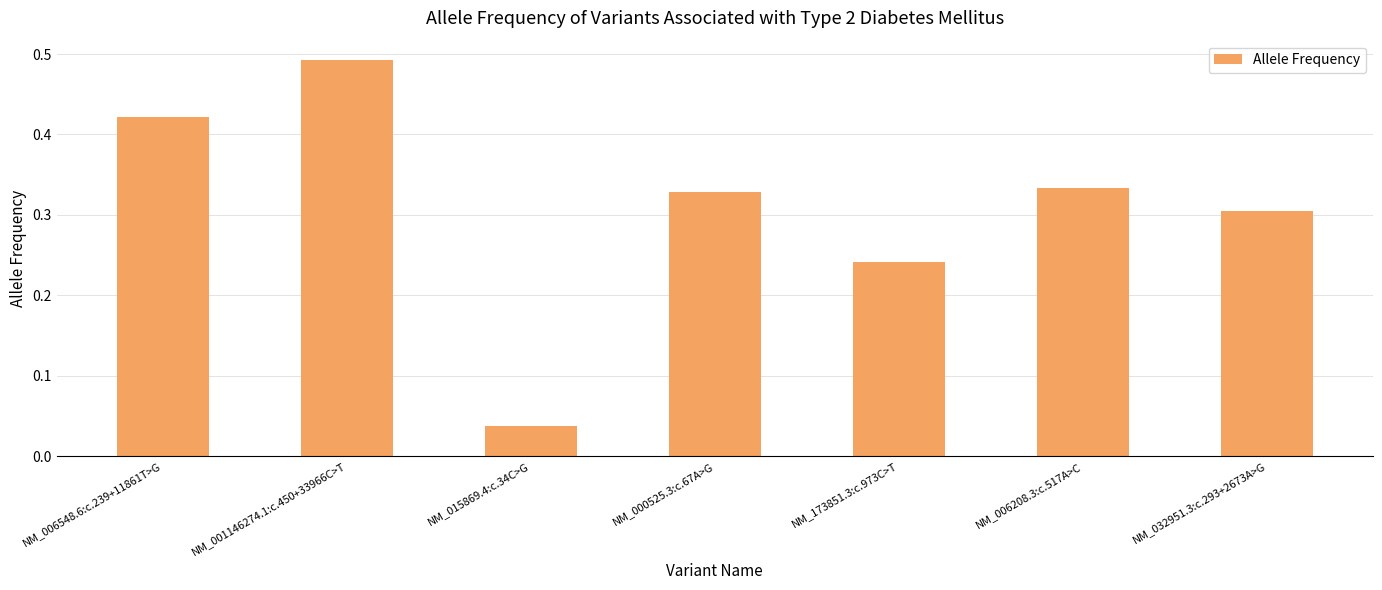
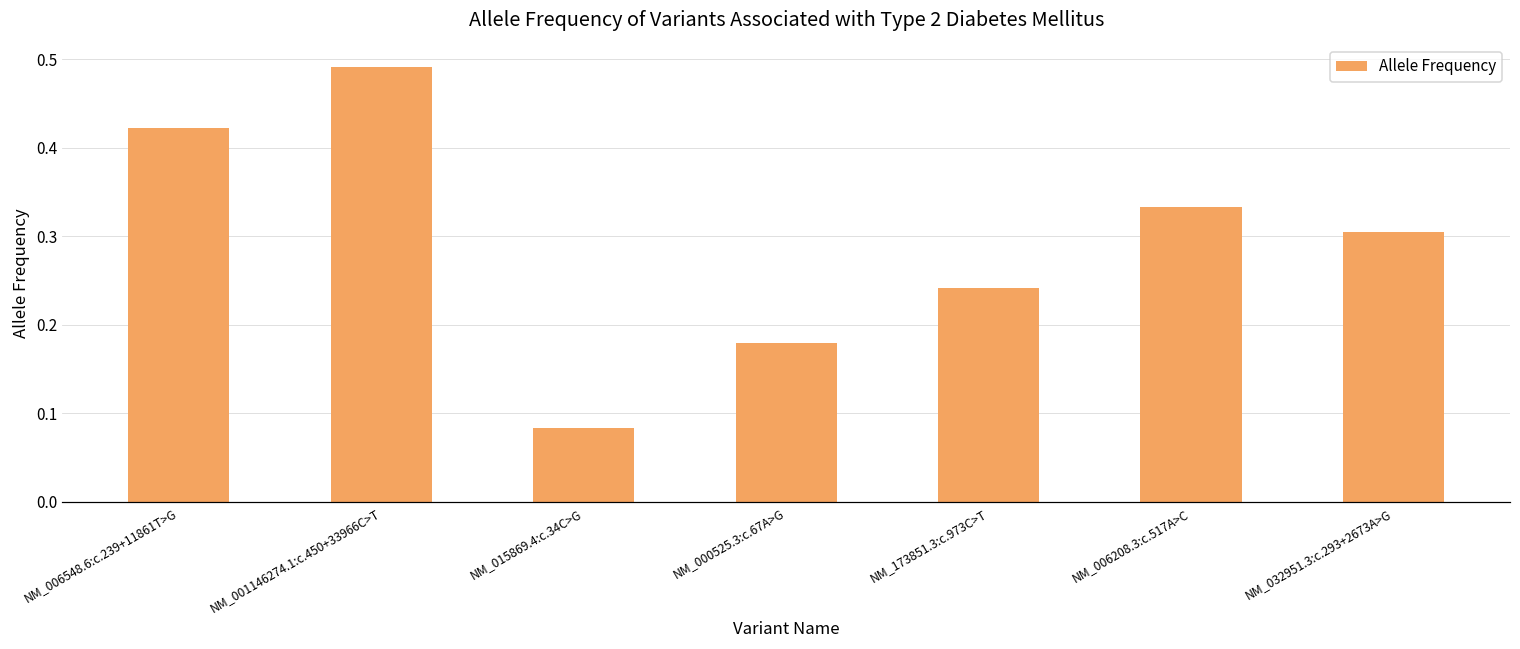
  {
    "NM_006548.6:c.239+11861T>G": 0.42,
    "NM_001146274.1:c.450+33966C>T": 0.49,
-   "NM_015869.4:c.34C>G": 0.04,
-   "NM_000525.3:c.67A>G": 0.33,
+   "NM_015869.4:c.34C>G": 0.08,
+   "NM_000525.3:c.67A>G": 0.18,
    "NM_173851.3:c.973C>T": 0.24,
    "NM_006208.3:c.517A>C": 0.33,
    "NM_032951.3:c.293+2673A>G": 0.31
  }
